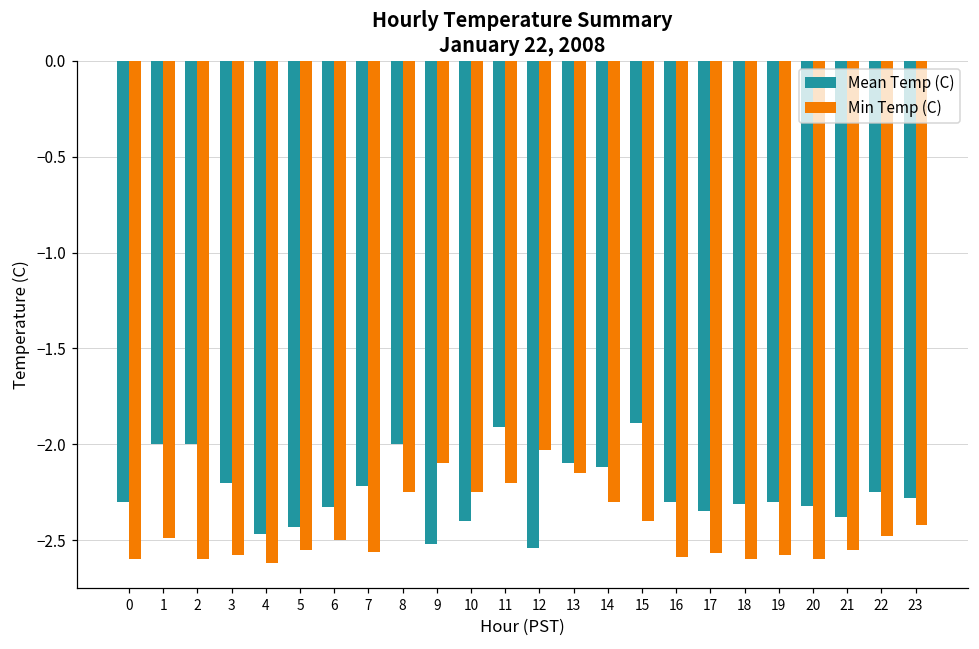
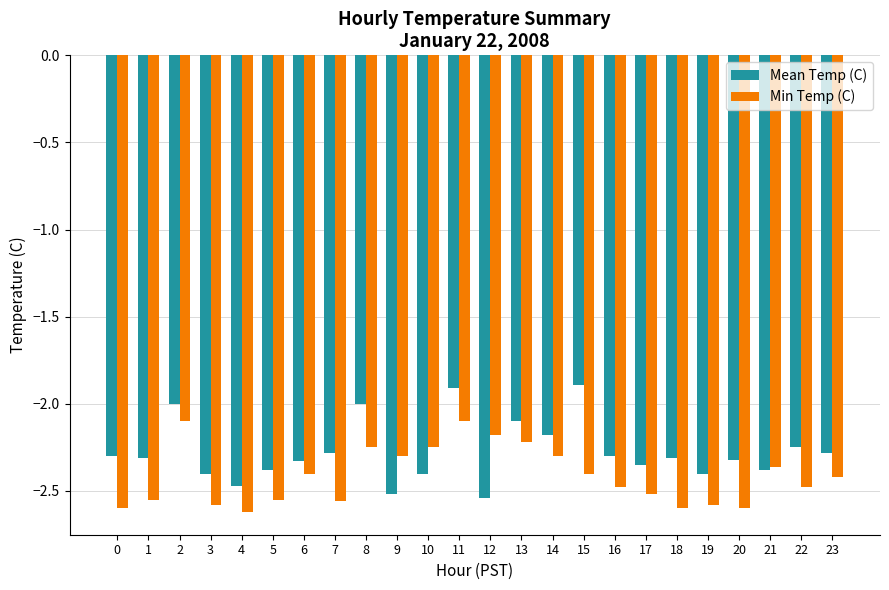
  {
    "Mean Temp (C)": {
      "0": -2.30,
-     "1": -2.00,
+     "1": -2.31,
      "2": -2.00,
-     "3": -2.2,
+     "3": -2.4,
      "4": -2.47,
-     "5": -2.43,
+     "5": -2.38,
      "6": -2.33,
-     "7": -2.22,
+     "7": -2.28,
      "8": -2.00,
      "9": -2.52,
      "10": -2.40,
      "11": -1.91,
      "12": -2.54,
      "13": -2.10,
-     "14": -2.12,
+     "14": -2.18,
      "15": -1.89,
      "16": -2.30,
      "17": -2.35,
      "18": -2.31,
-     "19": -2.3,
+     "19": -2.4,
      "20": -2.32,
      "21": -2.38,
      "22": -2.25,
      "23": -2.28
    },
    "Min Temp (C)": {
      "0": -2.60,
-     "1": -2.49,
-     "2": -2.6,
+     "1": -2.55,
+     "2": -2.1,
      "3": -2.58,
      "4": -2.62,
      "5": -2.55,
-     "6": -2.5,
+     "6": -2.4,
      "7": -2.56,
      "8": -2.25,
-     "9": -2.1,
+     "9": -2.3,
      "10": -2.25,
-     "11": -2.2,
-     "12": -2.03,
-     "13": -2.15,
+     "11": -2.1,
+     "12": -2.18,
+     "13": -2.22,
      "14": -2.30,
      "15": -2.40,
-     "16": -2.59,
-     "17": -2.57,
+     "16": -2.48,
+     "17": -2.52,
      "18": -2.60,
      "19": -2.58,
      "20": -2.60,
-     "21": -2.55,
+     "21": -2.36,
      "22": -2.48,
      "23": -2.42
    }
  }
